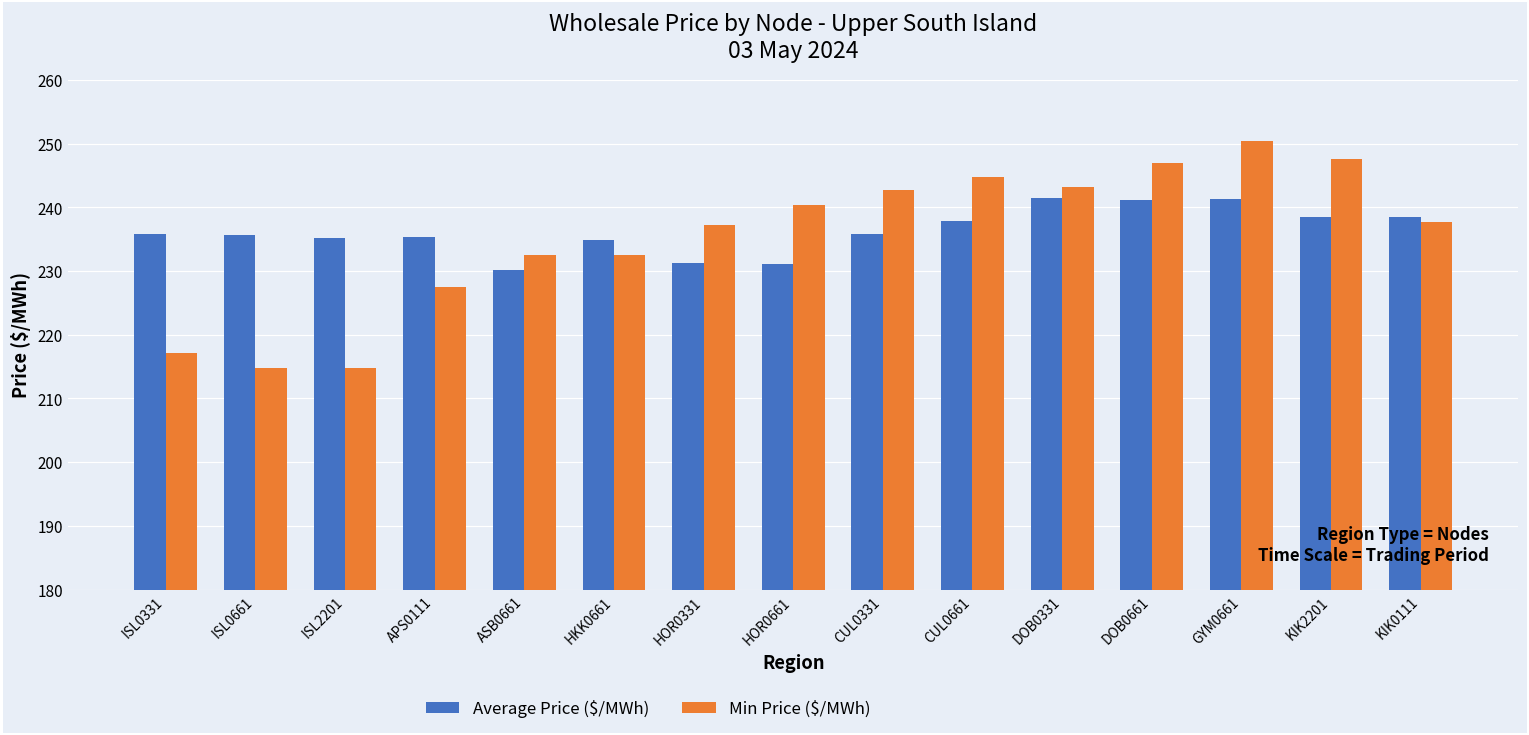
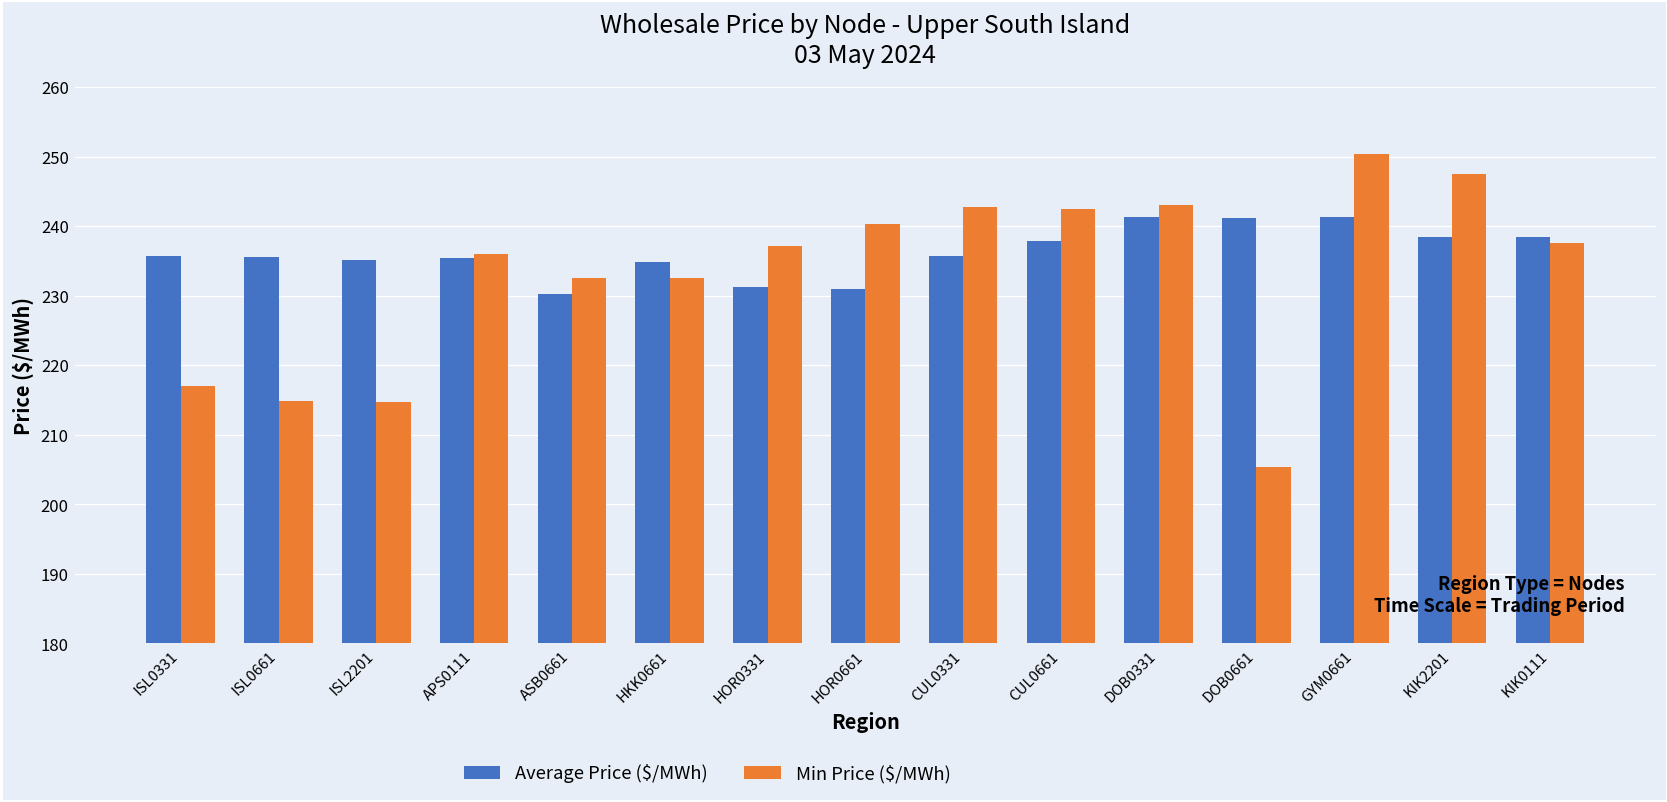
  {
    "Average Price ($/MWh)": {
      "ISL0331": 236,
      "ISL0661": 236,
      "ISL2201": 235,
      "APS0111": 235,
      "ASB0661": 230,
      "HKK0661": 235,
      "HOR0331": 231,
      "HOR0661": 231,
      "CUL0331": 236,
      "CUL0661": 238,
      "DOB0331": 241,
      "DOB0661": 241,
      "GYM0661": 241,
      "KIK2201": 238,
      "KIK0111": 238
    },
    "Min Price ($/MWh)": {
      "ISL0331": 217,
      "ISL0661": 215,
      "ISL2201": 215,
-     "APS0111": 227,
+     "APS0111": 236,
      "ASB0661": 233,
      "HKK0661": 233,
      "HOR0331": 237,
      "HOR0661": 240,
      "CUL0331": 243,
-     "CUL0661": 245,
+     "CUL0661": 243,
      "DOB0331": 243,
-     "DOB0661": 247,
+     "DOB0661": 205,
      "GYM0661": 250,
      "KIK2201": 248,
      "KIK0111": 238
    }
  }
